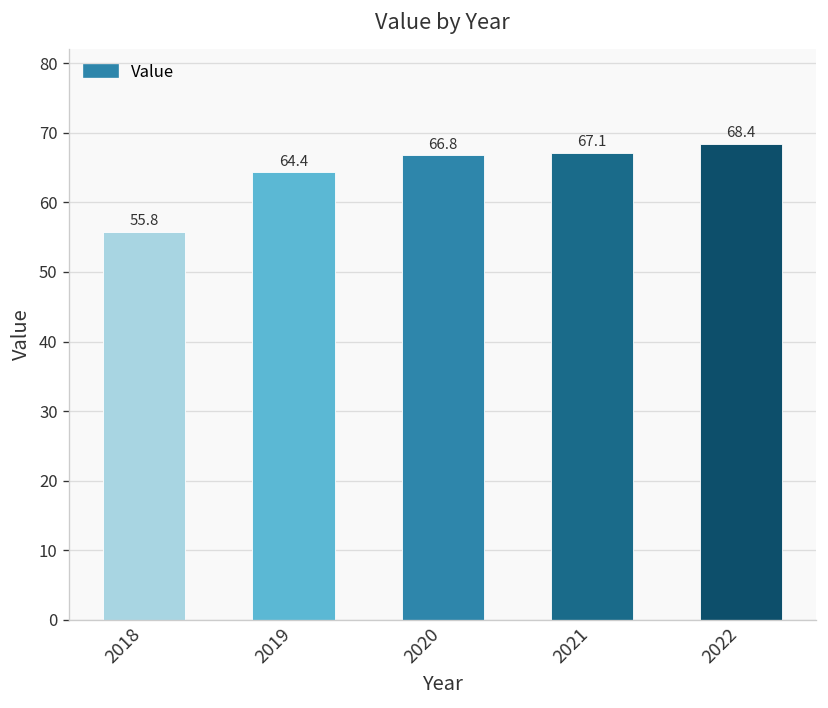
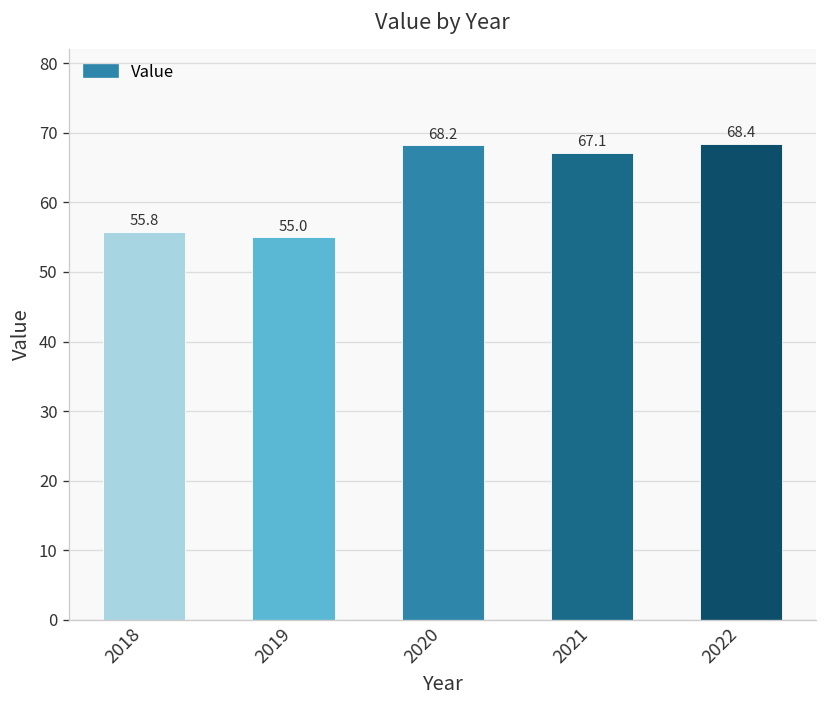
  {
    "2018": 55.8,
-   "2019": 64.4,
-   "2020": 66.8,
+   "2019": 55.0,
+   "2020": 68.2,
    "2021": 67.1,
    "2022": 68.4
  }
